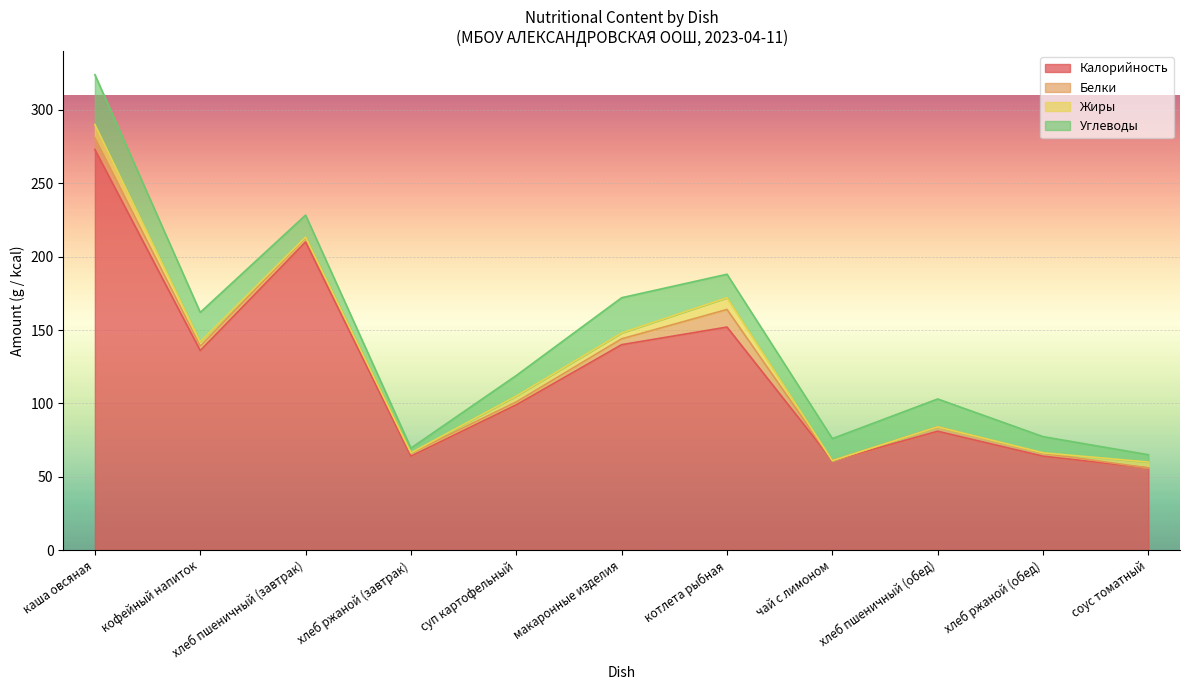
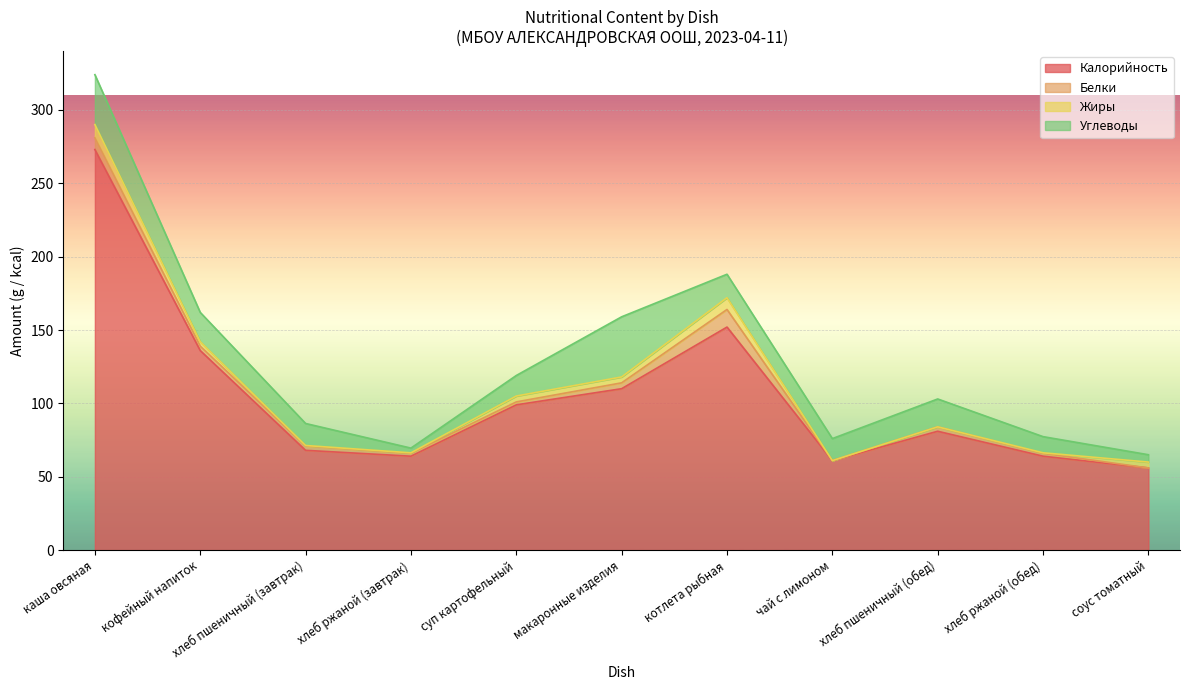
  {
    "Калорийность": {
      "каша овсяная": 273,
      "кофейный напиток": 136,
-     "хлеб пшеничный (завтрак)": 210,
+     "хлеб пшеничный (завтрак)": 68,
      "хлеб ржаной (завтрак)": 64,
      "суп картофельный": 99,
-     "макаронные изделия": 140,
+     "макаронные изделия": 110,
      "котлета рыбная": 152,
      "хлеб пшеничный (обед)": 81,
      "хлеб ржаной (обед)": 64
    },
    "Углеводы": {
      "каша овсяная": 34,
      "кофейный напиток": 20,
      "хлеб пшеничный (завтрак)": 15,
      "хлеб ржаной (завтрак)": 3,
      "суп картофельный": 14,
-     "макаронные изделия": 24,
+     "макаронные изделия": 41,
      "котлета рыбная": 16,
      "чай с лимоном": 15,
      "хлеб пшеничный (обед)": 19,
      "хлеб ржаной (обед)": 11,
      "соус томатный": 5
    }
  }
